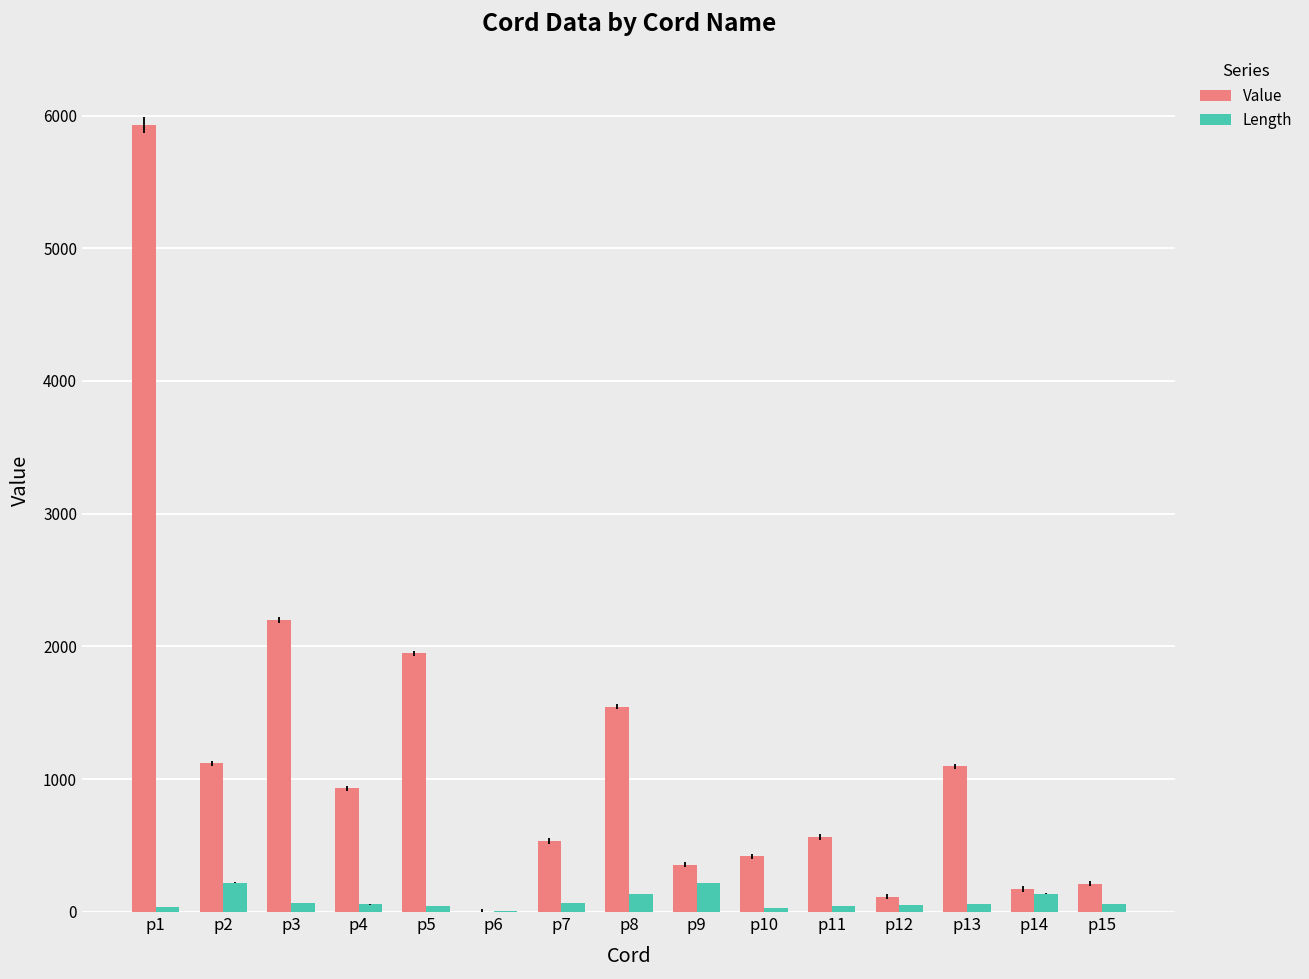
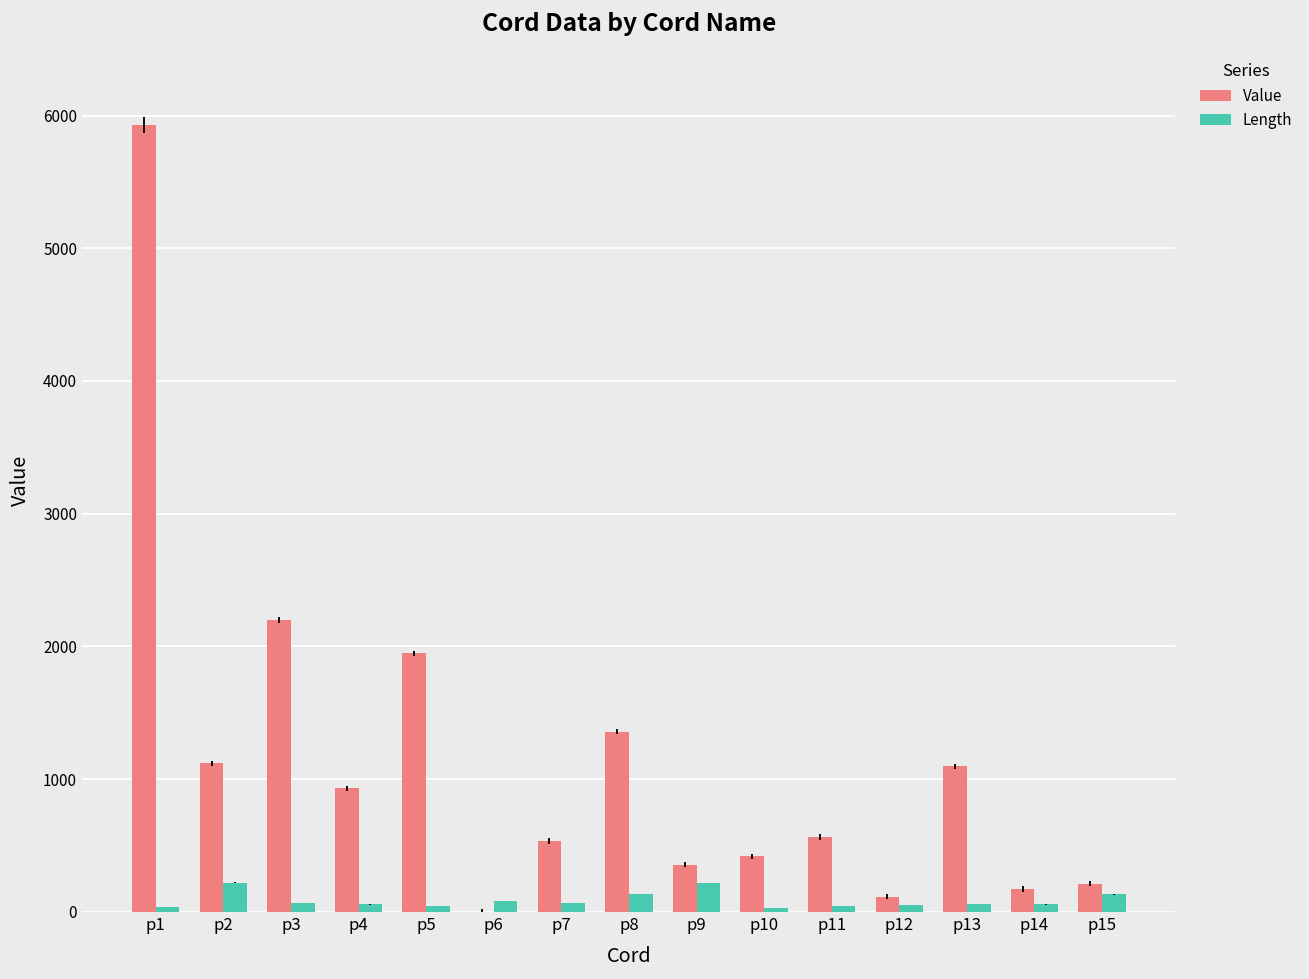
  {
    "Value": {
      "p1": 5930,
      "p2": 1120,
      "p3": 2200,
      "p4": 930,
      "p5": 1950,
      "p6": 0,
      "p7": 530,
-     "p8": 1550,
+     "p8": 1360,
      "p9": 360,
      "p10": 420,
      "p11": 560,
      "p12": 120,
      "p13": 1100,
      "p14": 170,
      "p15": 210
    },
    "Length": {
      "p1": 40,
      "p2": 220,
      "p3": 70,
      "p4": 60,
      "p5": 40,
-     "p6": 10,
+     "p6": 80,
      "p7": 70,
      "p8": 140,
      "p9": 220,
      "p10": 30,
      "p11": 40,
      "p12": 60,
      "p13": 60,
-     "p14": 140,
-     "p15": 60
+     "p14": 60,
+     "p15": 130
    }
  }
